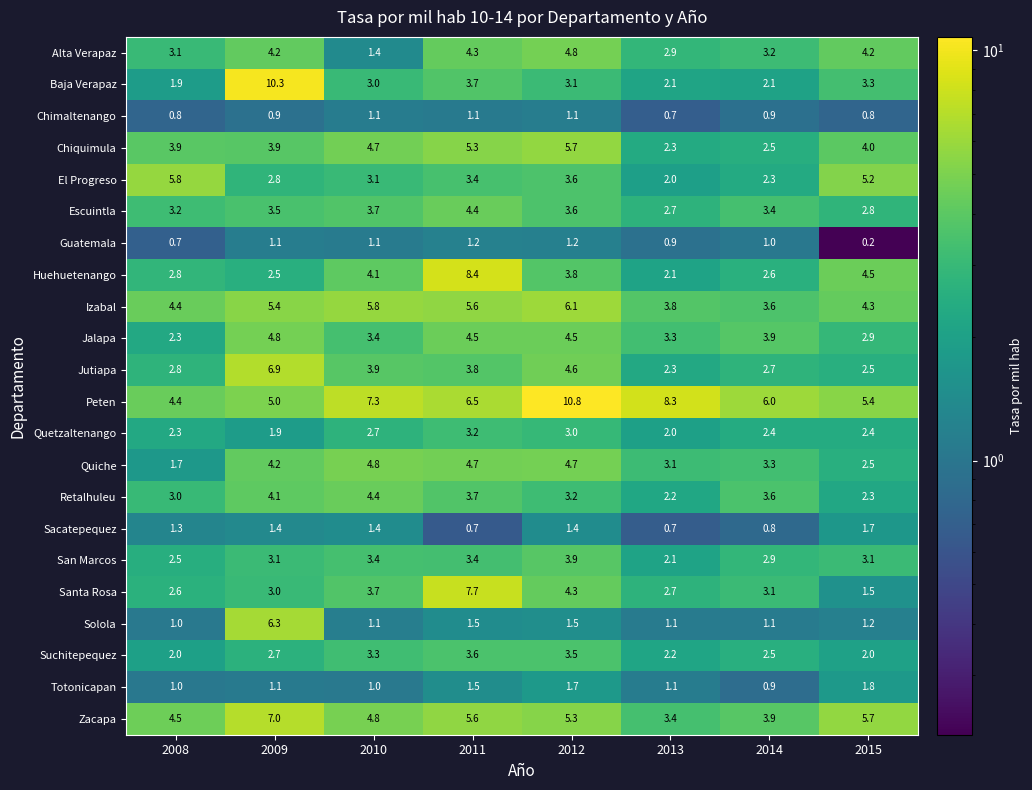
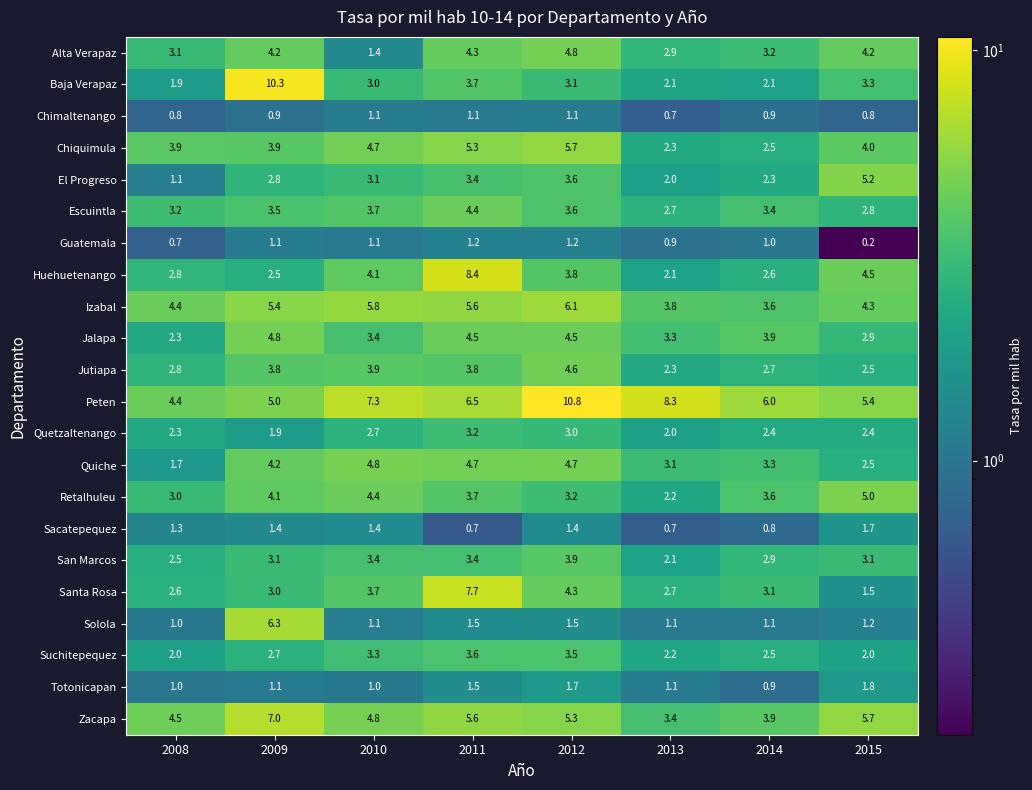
  {
    "Alta Verapaz": {
      "2008": 3.1,
      "2009": 4.2,
      "2010": 1.4,
      "2011": 4.3,
      "2012": 4.8,
      "2013": 2.9,
      "2014": 3.2,
      "2015": 4.2
    },
    "Baja Verapaz": {
      "2008": 1.9,
      "2009": 10.3,
      "2010": 3.0,
      "2011": 3.7,
      "2012": 3.1,
      "2013": 2.1,
      "2014": 2.1,
      "2015": 3.3
    },
    "Chimaltenango": {
      "2008": 0.8,
      "2009": 0.9,
      "2010": 1.1,
      "2011": 1.1,
      "2012": 1.1,
      "2013": 0.7,
      "2014": 0.9,
      "2015": 0.8
    },
    "Chiquimula": {
      "2008": 3.9,
      "2009": 3.9,
      "2010": 4.7,
      "2011": 5.3,
      "2012": 5.7,
      "2013": 2.3,
      "2014": 2.5,
      "2015": 4.0
    },
    "El Progreso": {
-     "2008": 5.8,
+     "2008": 1.1,
      "2009": 2.8,
      "2010": 3.1,
      "2011": 3.4,
      "2012": 3.6,
      "2013": 2.0,
      "2014": 2.3,
      "2015": 5.2
    },
    "Escuintla": {
      "2008": 3.2,
      "2009": 3.5,
      "2010": 3.7,
      "2011": 4.4,
      "2012": 3.6,
      "2013": 2.7,
      "2014": 3.4,
      "2015": 2.8
    },
    "Guatemala": {
      "2008": 0.7,
      "2009": 1.1,
      "2010": 1.1,
      "2011": 1.2,
      "2012": 1.2,
      "2013": 0.9,
      "2014": 1.0,
      "2015": 0.2
    },
    "Huehuetenango": {
      "2008": 2.8,
      "2009": 2.5,
      "2010": 4.1,
      "2011": 8.4,
      "2012": 3.8,
      "2013": 2.1,
      "2014": 2.6,
      "2015": 4.5
    },
    "Izabal": {
      "2008": 4.4,
      "2009": 5.4,
      "2010": 5.8,
      "2011": 5.6,
      "2012": 6.1,
      "2013": 3.8,
      "2014": 3.6,
      "2015": 4.3
    },
    "Jalapa": {
      "2008": 2.3,
      "2009": 4.8,
      "2010": 3.4,
      "2011": 4.5,
      "2012": 4.5,
      "2013": 3.3,
      "2014": 3.9,
      "2015": 2.9
    },
    "Jutiapa": {
      "2008": 2.8,
-     "2009": 6.9,
+     "2009": 3.8,
      "2010": 3.9,
      "2011": 3.8,
      "2012": 4.6,
      "2013": 2.3,
      "2014": 2.7,
      "2015": 2.5
    },
    "Peten": {
      "2008": 4.4,
      "2009": 5.0,
      "2010": 7.3,
      "2011": 6.5,
      "2012": 10.8,
      "2013": 8.3,
      "2014": 6.0,
      "2015": 5.4
    },
    "Quetzaltenango": {
      "2008": 2.3,
      "2009": 1.9,
      "2010": 2.7,
      "2011": 3.2,
      "2012": 3.0,
      "2013": 2.0,
      "2014": 2.4,
      "2015": 2.4
    },
    "Quiche": {
      "2008": 1.7,
      "2009": 4.2,
      "2010": 4.8,
      "2011": 4.7,
      "2012": 4.7,
      "2013": 3.1,
      "2014": 3.3,
      "2015": 2.5
    },
    "Retalhuleu": {
      "2008": 3.0,
      "2009": 4.1,
      "2010": 4.4,
      "2011": 3.7,
      "2012": 3.2,
      "2013": 2.2,
      "2014": 3.6,
-     "2015": 2.3
+     "2015": 5.0
    },
    "Sacatepequez": {
      "2008": 1.3,
      "2009": 1.4,
      "2010": 1.4,
      "2011": 0.7,
      "2012": 1.4,
      "2013": 0.7,
      "2014": 0.8,
      "2015": 1.7
    },
    "San Marcos": {
      "2008": 2.5,
      "2009": 3.1,
      "2010": 3.4,
      "2011": 3.4,
      "2012": 3.9,
      "2013": 2.1,
      "2014": 2.9,
      "2015": 3.1
    },
    "Santa Rosa": {
      "2008": 2.6,
      "2009": 3.0,
      "2010": 3.7,
      "2011": 7.7,
      "2012": 4.3,
      "2013": 2.7,
      "2014": 3.1,
      "2015": 1.5
    },
    "Solola": {
      "2008": 1.0,
      "2009": 6.3,
      "2010": 1.1,
      "2011": 1.5,
      "2012": 1.5,
      "2013": 1.1,
      "2014": 1.1,
      "2015": 1.2
    },
    "Suchitepequez": {
      "2008": 2.0,
      "2009": 2.7,
      "2010": 3.3,
      "2011": 3.6,
      "2012": 3.5,
      "2013": 2.2,
      "2014": 2.5,
      "2015": 2.0
    },
    "Totonicapan": {
      "2008": 1.0,
      "2009": 1.1,
      "2010": 1.0,
      "2011": 1.5,
      "2012": 1.7,
      "2013": 1.1,
      "2014": 0.9,
      "2015": 1.8
    },
    "Zacapa": {
      "2008": 4.5,
      "2009": 7.0,
      "2010": 4.8,
      "2011": 5.6,
      "2012": 5.3,
      "2013": 3.4,
      "2014": 3.9,
      "2015": 5.7
    }
  }
